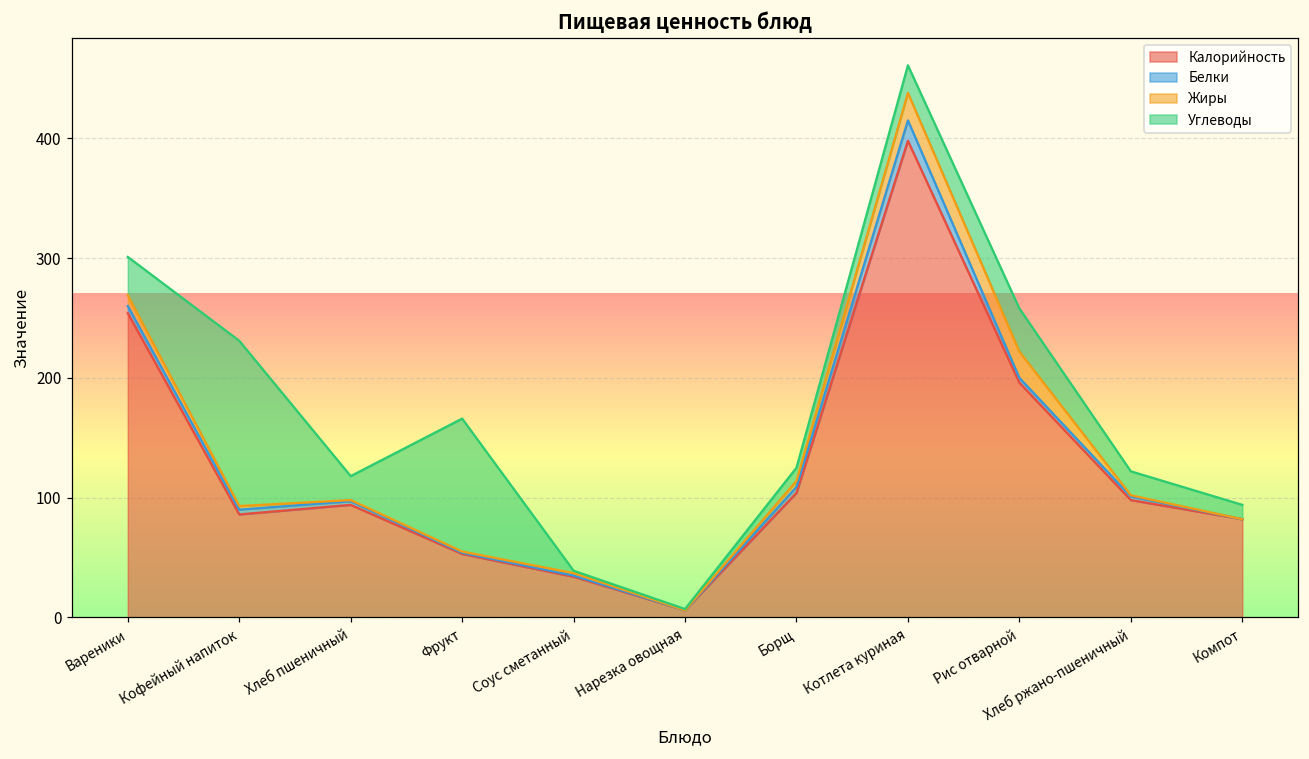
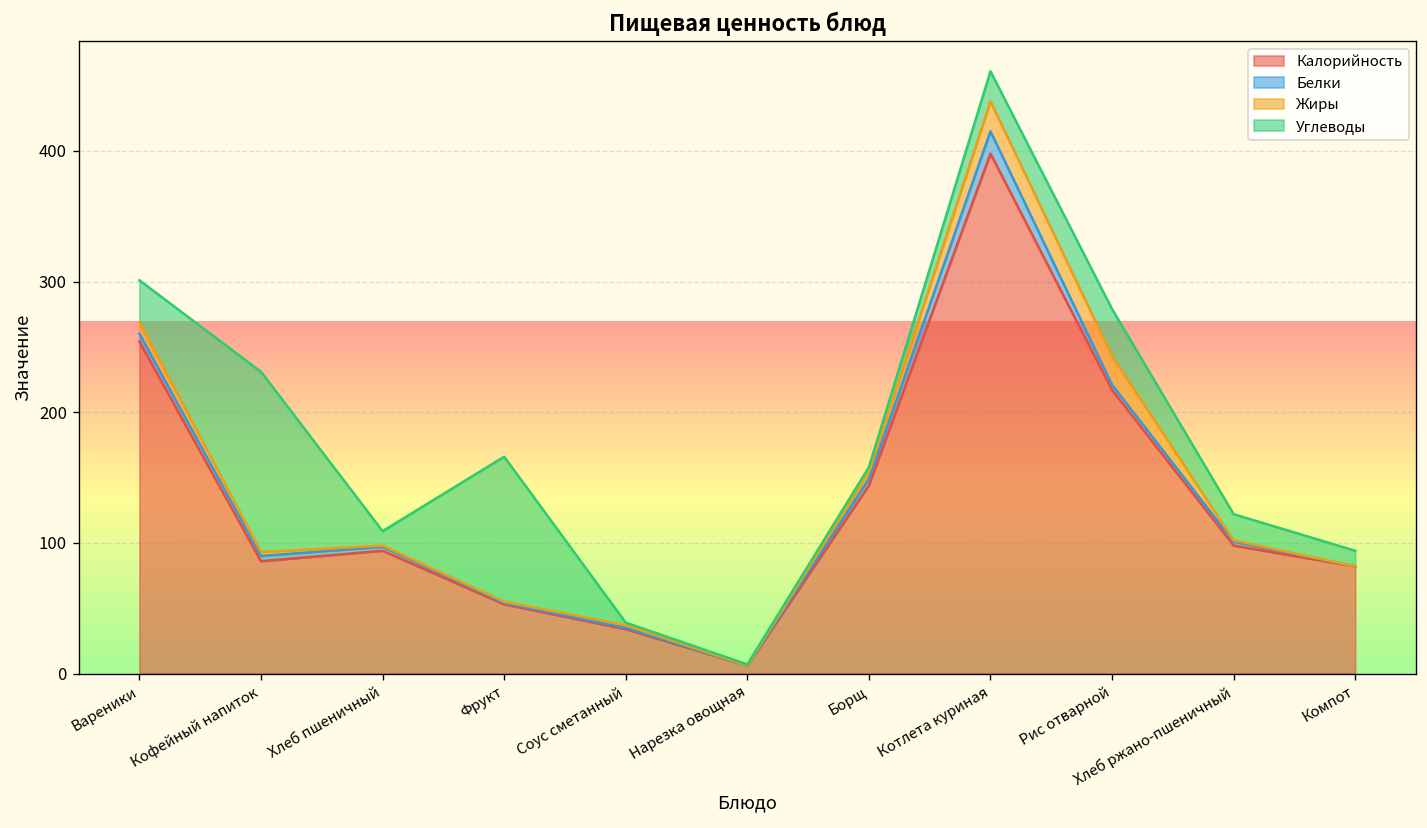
  {
    "Калорийность": {
      "Вареники": 254,
      "Кофейный напиток": 86,
      "Хлеб пшеничный": 94,
-     "Борщ": 104,
+     "Борщ": 144,
      "Котлета куриная": 398,
-     "Рис отварной": 196,
+     "Рис отварной": 217,
      "Хлеб ржано-пшеничный": 98
    },
    "Белки": {
      "Вареники": 6,
      "Кофейный напиток": 4,
      "Борщ": 5,
      "Котлета куриная": 17,
      "Рис отварной": 4
    },
    "Жиры": {
      "Вареники": 9,
      "Кофейный напиток": 3,
      "Борщ": 5,
      "Котлета куриная": 23,
      "Рис отварной": 22
    },
    "Углеводы": {
      "Вареники": 32,
      "Кофейный напиток": 138,
-     "Хлеб пшеничный": 20,
+     "Хлеб пшеничный": 11,
      "Фрукт": 111,
-     "Борщ": 11,
+     "Борщ": 4,
      "Котлета куриная": 23,
      "Рис отварной": 36,
      "Хлеб ржано-пшеничный": 20,
      "Компот": 12
    }
  }
